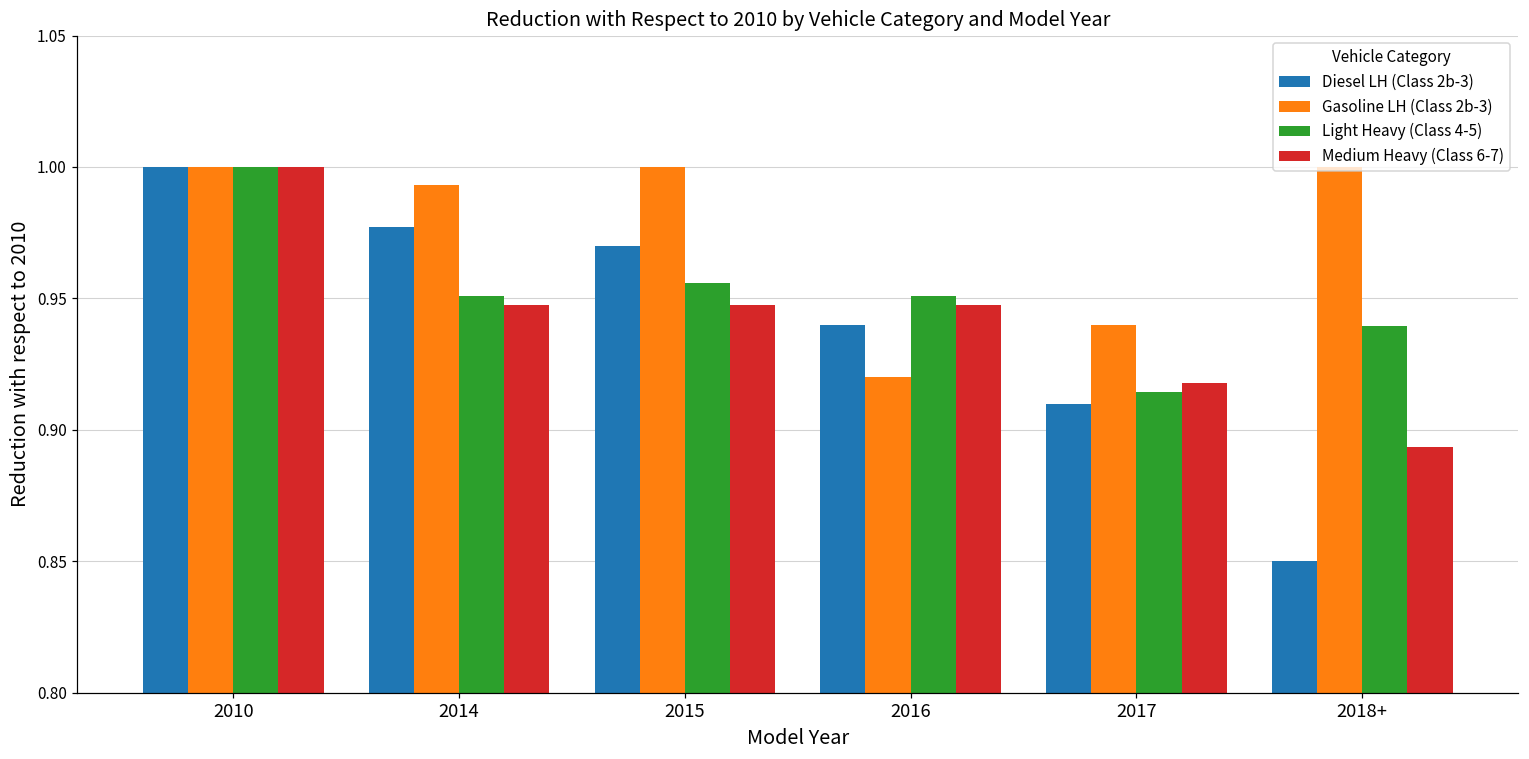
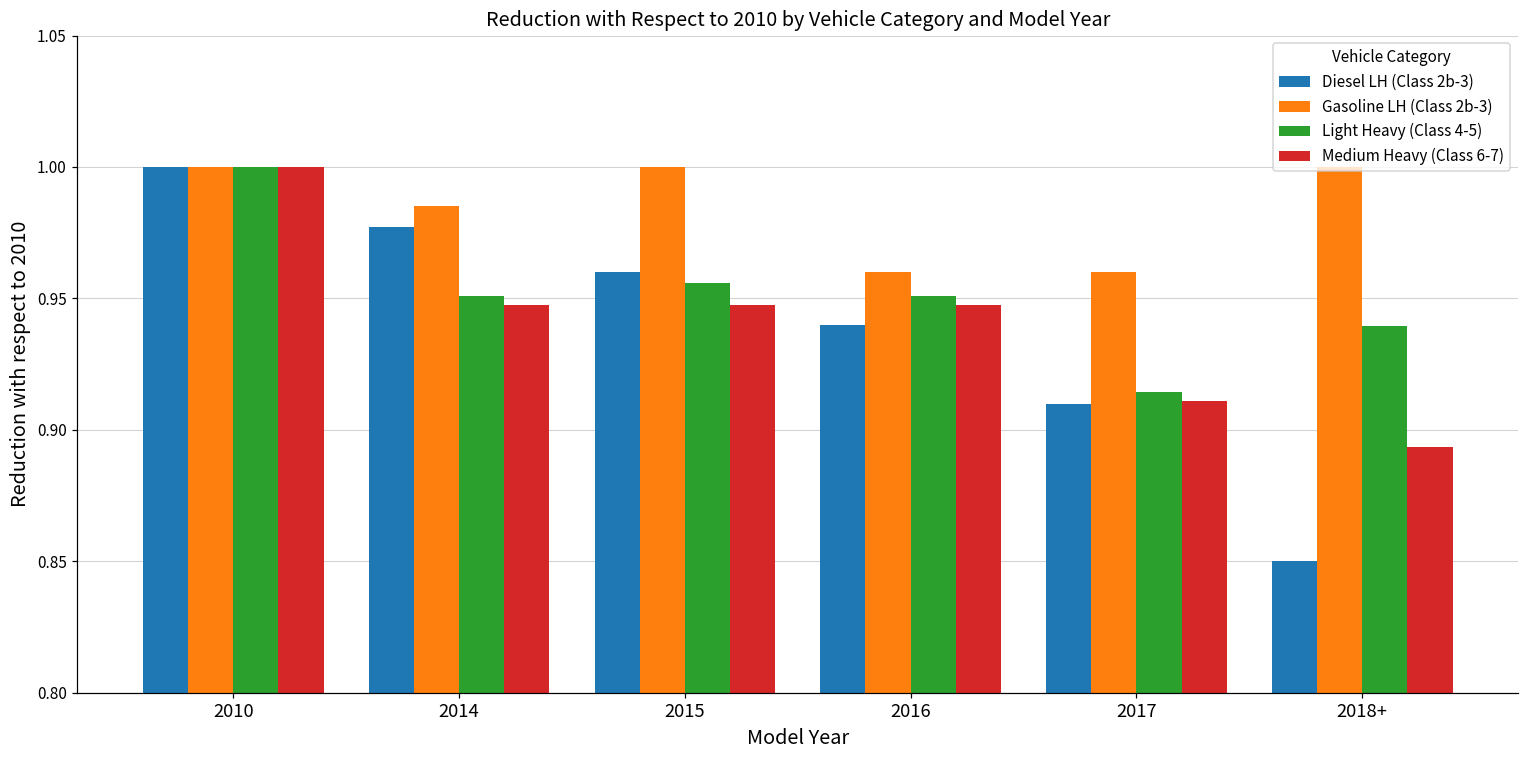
  {
    "Diesel LH (Class 2b-3)": {
      "2010": 1.00,
      "2014": 0.977,
-     "2015": 0.97,
+     "2015": 0.96,
      "2016": 0.94,
      "2017": 0.91,
      "2018+": 0.85
    },
    "Gasoline LH (Class 2b-3)": {
      "2010": 1.000,
-     "2014": 0.993,
+     "2014": 0.985,
      "2015": 1.000,
-     "2016": 0.92,
-     "2017": 0.94,
+     "2016": 0.96,
+     "2017": 0.96,
      "2018+": 1.000
    },
    "Light Heavy (Class 4-5)": {
      "2010": 1.000,
      "2014": 0.951,
      "2015": 0.956,
      "2016": 0.951,
      "2017": 0.914,
      "2018+": 0.940
    },
    "Medium Heavy (Class 6-7)": {
      "2010": 1.000,
      "2014": 0.947,
      "2015": 0.947,
      "2016": 0.947,
-     "2017": 0.918,
+     "2017": 0.911,
      "2018+": 0.894
    }
  }
